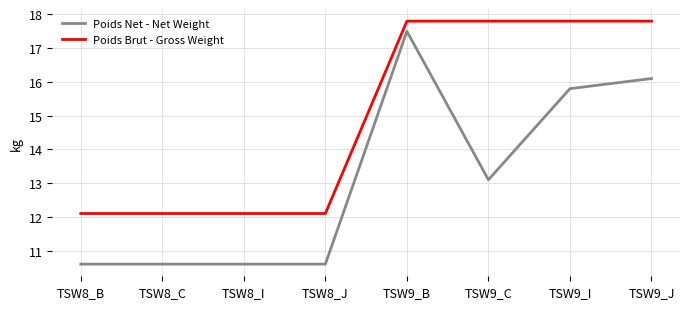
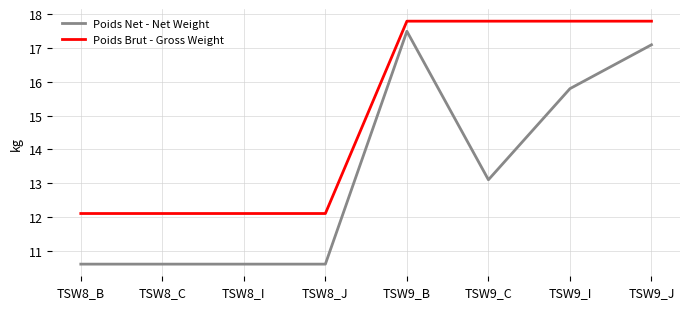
  {
    "Poids Net - Net Weight": {
      "TSW8_B": 10.6,
      "TSW8_C": 10.6,
      "TSW8_I": 10.6,
      "TSW8_J": 10.6,
      "TSW9_B": 17.5,
      "TSW9_C": 13.1,
      "TSW9_I": 15.8,
-     "TSW9_J": 16.1
+     "TSW9_J": 17.1
    },
    "Poids Brut - Gross Weight": {
      "TSW8_B": 12.1,
      "TSW8_C": 12.1,
      "TSW8_I": 12.1,
      "TSW8_J": 12.1,
      "TSW9_B": 17.8,
      "TSW9_C": 17.8,
      "TSW9_I": 17.8,
      "TSW9_J": 17.8
    }
  }
